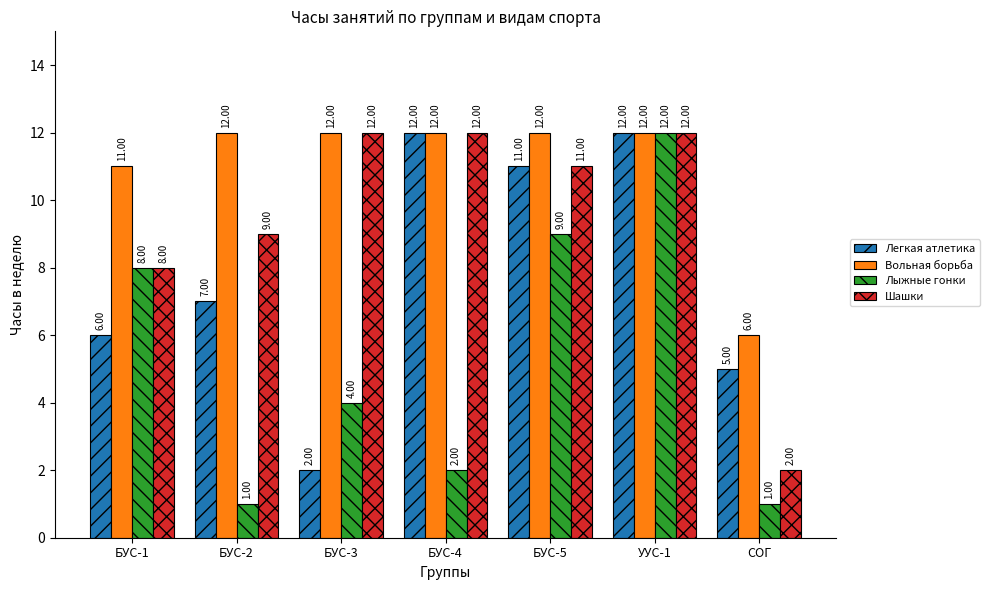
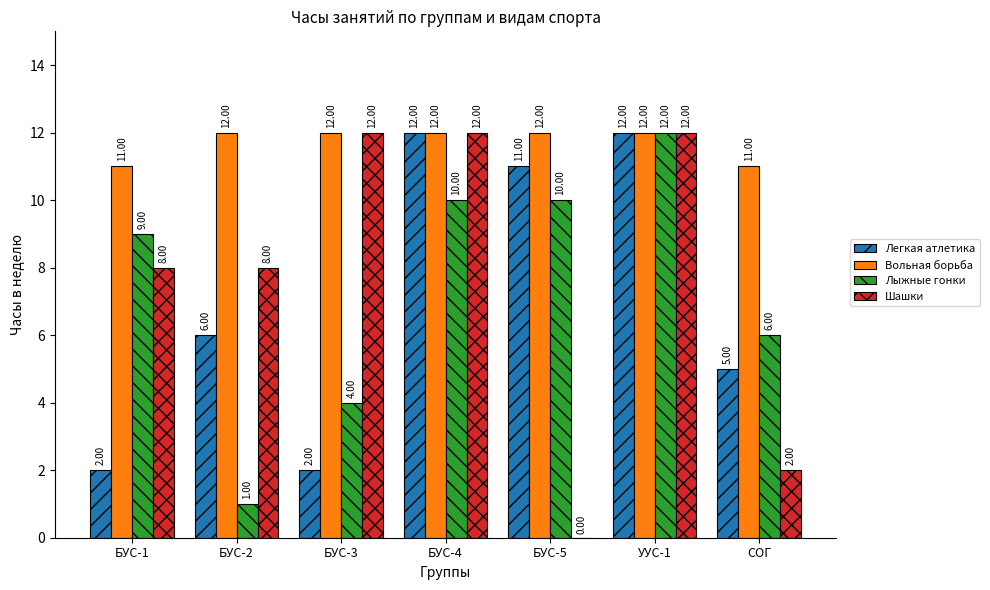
  {
    "Легкая атлетика": {
-     "БУС-1": 6.00,
-     "БУС-2": 7.00,
+     "БУС-1": 2.00,
+     "БУС-2": 6.00,
      "БУС-3": 2.00,
      "БУС-4": 12.00,
      "БУС-5": 11.00,
      "УУС-1": 12.00,
      "СОГ": 5.00
    },
    "Вольная борьба": {
      "БУС-1": 11.00,
      "БУС-2": 12.00,
      "БУС-3": 12.00,
      "БУС-4": 12.00,
      "БУС-5": 12.00,
      "УУС-1": 12.00,
-     "СОГ": 6.00
+     "СОГ": 11.00
    },
    "Лыжные гонки": {
-     "БУС-1": 8.00,
+     "БУС-1": 9.00,
      "БУС-2": 1.00,
      "БУС-3": 4.00,
-     "БУС-4": 2.00,
-     "БУС-5": 9.00,
+     "БУС-4": 10.00,
+     "БУС-5": 10.00,
      "УУС-1": 12.00,
-     "СОГ": 1.00
+     "СОГ": 6.00
    },
    "Шашки": {
      "БУС-1": 8.00,
-     "БУС-2": 9.00,
+     "БУС-2": 8.00,
      "БУС-3": 12.00,
      "БУС-4": 12.00,
-     "БУС-5": 11.00,
+     "БУС-5": 0.00,
      "УУС-1": 12.00,
      "СОГ": 2.00
    }
  }
